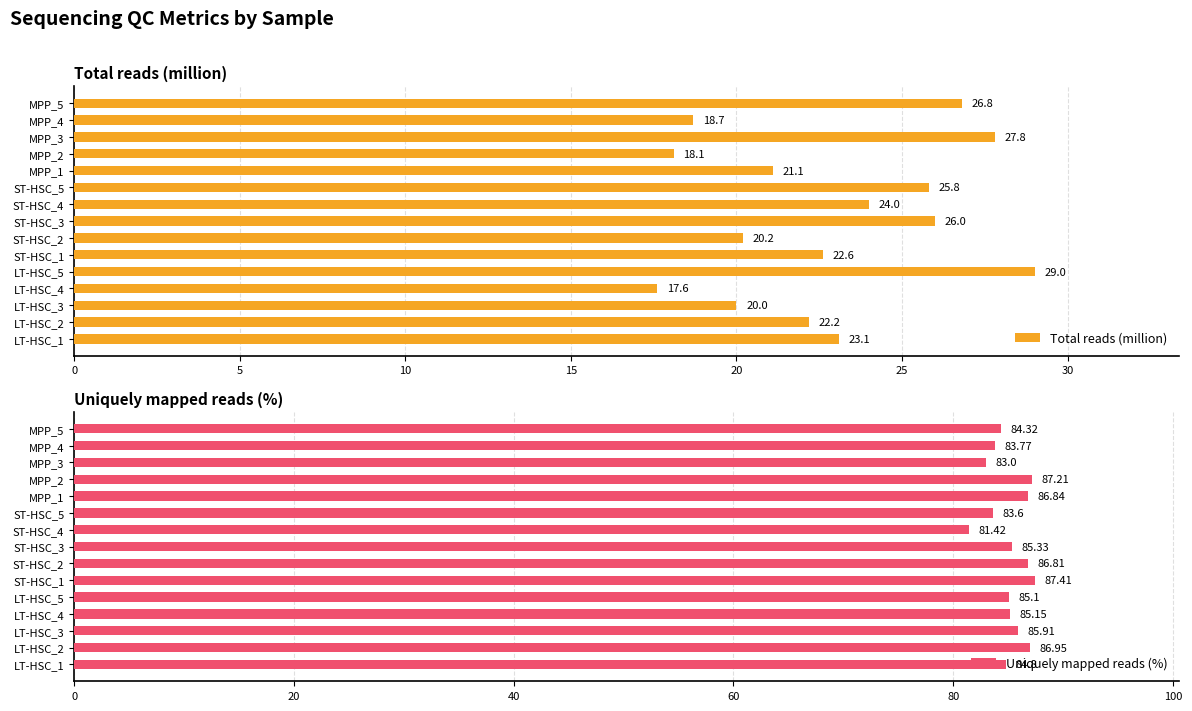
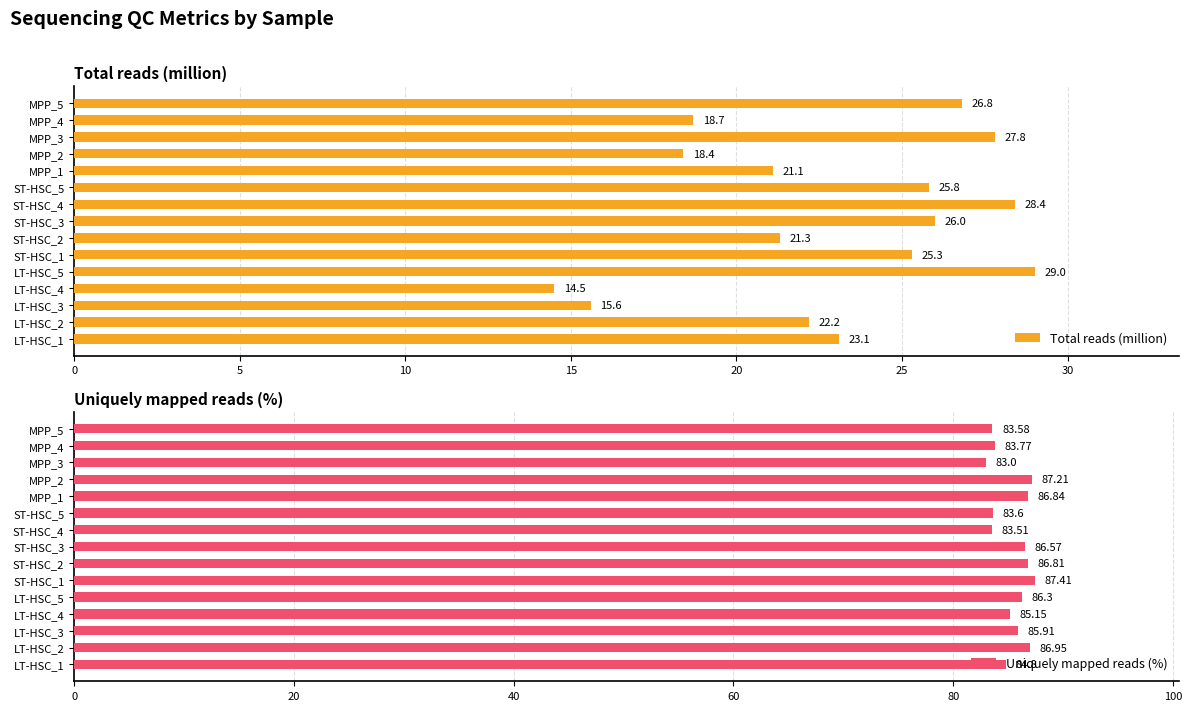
  {
    "Total reads (million)": {
      "MPP_5": 26.8,
      "MPP_4": 18.7,
      "MPP_3": 27.8,
-     "MPP_2": 18.1,
+     "MPP_2": 18.4,
      "MPP_1": 21.1,
      "ST-HSC_5": 25.8,
-     "ST-HSC_4": 24.0,
+     "ST-HSC_4": 28.4,
      "ST-HSC_3": 26.0,
-     "ST-HSC_2": 20.2,
-     "ST-HSC_1": 22.6,
+     "ST-HSC_2": 21.3,
+     "ST-HSC_1": 25.3,
      "LT-HSC_5": 29.0,
-     "LT-HSC_4": 17.6,
-     "LT-HSC_3": 20.0,
+     "LT-HSC_4": 14.5,
+     "LT-HSC_3": 15.6,
      "LT-HSC_2": 22.2,
      "LT-HSC_1": 23.1
    },
    "Uniquely mapped reads (%)": {
-     "MPP_5": 84.32,
+     "MPP_5": 83.58,
      "MPP_4": 83.77,
      "MPP_3": 83.0,
      "MPP_2": 87.21,
      "MPP_1": 86.84,
      "ST-HSC_5": 83.6,
-     "ST-HSC_4": 81.42,
-     "ST-HSC_3": 85.33,
+     "ST-HSC_4": 83.51,
+     "ST-HSC_3": 86.57,
      "ST-HSC_2": 86.81,
      "ST-HSC_1": 87.41,
-     "LT-HSC_5": 85.1,
+     "LT-HSC_5": 86.3,
      "LT-HSC_4": 85.15,
      "LT-HSC_3": 85.91,
      "LT-HSC_2": 86.95,
      "LT-HSC_1": 84.8
    }
  }
